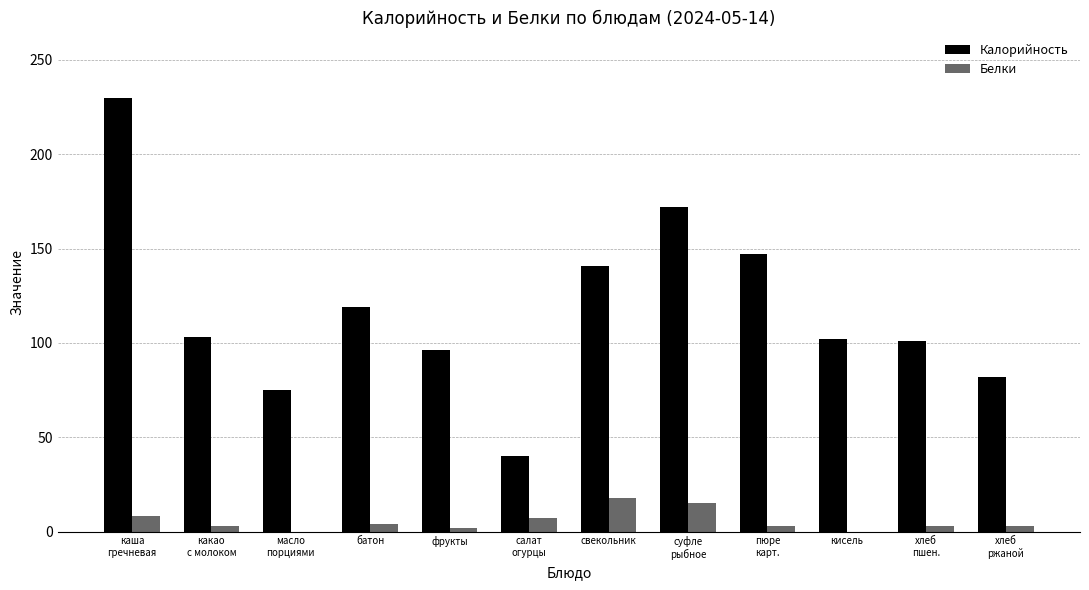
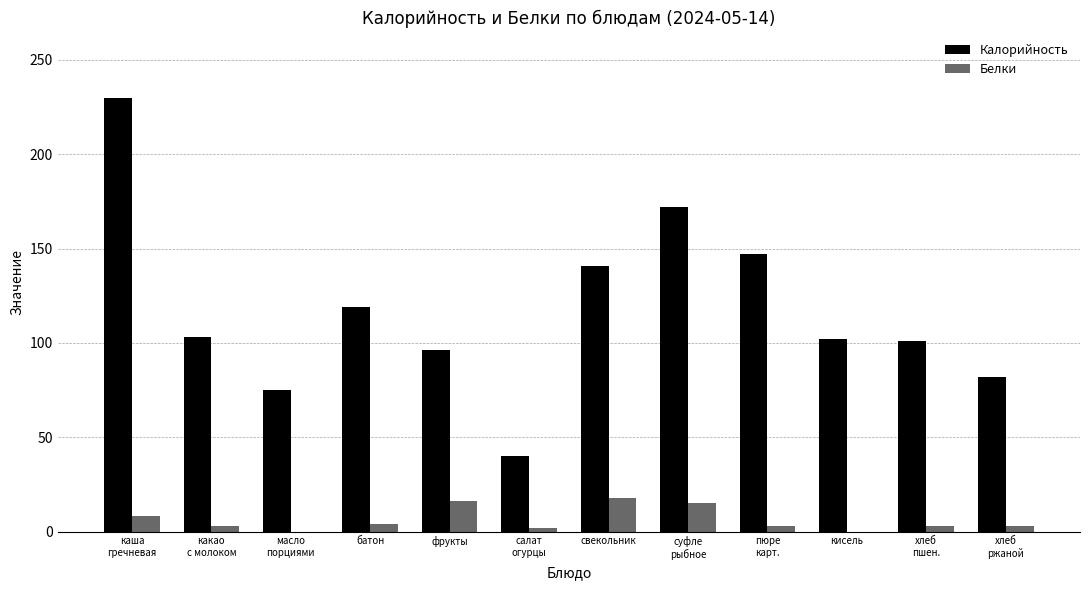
  {
    "Калорийность": {
      "каша гречневая": 230,
      "какао с молоком": 103,
      "масло порциями": 75,
      "батон": 119,
      "фрукты": 96,
      "салат огурцы": 40,
      "свекольник": 141,
      "суфле рыбное": 172,
      "пюре карт.": 147,
      "кисель": 102,
      "хлеб пшен.": 101,
      "хлеб ржаной": 82
    },
    "Белки": {
      "каша гречневая": 8,
      "какао с молоком": 3,
      "масло порциями": 0,
      "батон": 4,
-     "фрукты": 2,
-     "салат огурцы": 7,
+     "фрукты": 16,
+     "салат огурцы": 2,
      "свекольник": 18,
      "суфле рыбное": 15,
      "пюре карт.": 3,
      "кисель": 0,
      "хлеб пшен.": 3,
      "хлеб ржаной": 3
    }
  }
